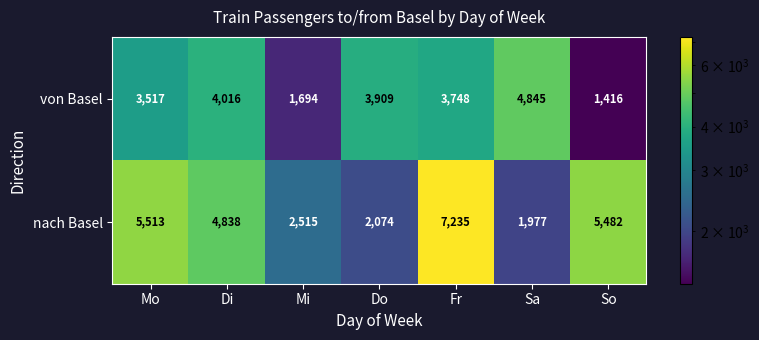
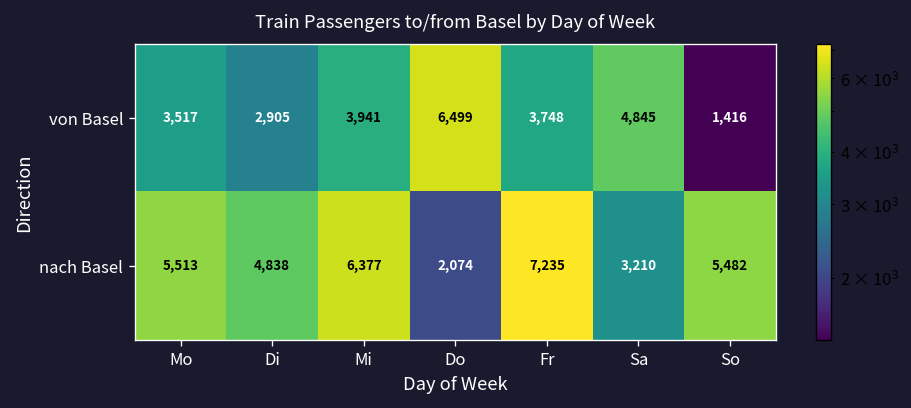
  {
    "von Basel": {
      "Mo": "3,517",
-     "Di": "4,016",
-     "Mi": "1,694",
-     "Do": "3,909",
+     "Di": "2,905",
+     "Mi": "3,941",
+     "Do": "6,499",
      "Fr": "3,748",
      "Sa": "4,845",
      "So": "1,416"
    },
    "nach Basel": {
      "Mo": "5,513",
      "Di": "4,838",
-     "Mi": "2,515",
+     "Mi": "6,377",
      "Do": "2,074",
      "Fr": "7,235",
-     "Sa": "1,977",
+     "Sa": "3,210",
      "So": "5,482"
    }
  }
